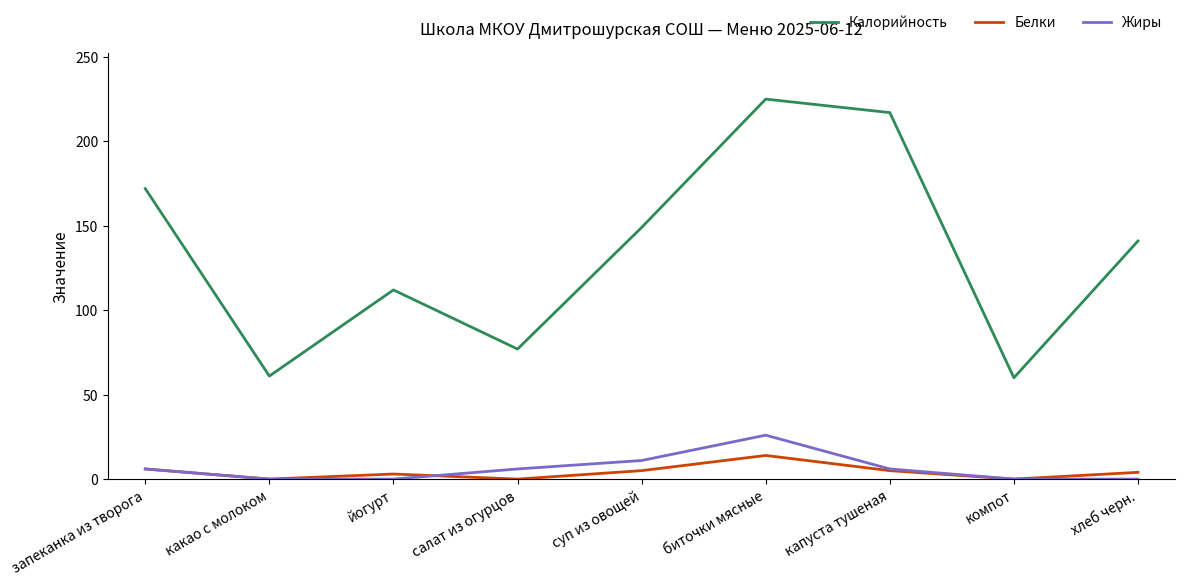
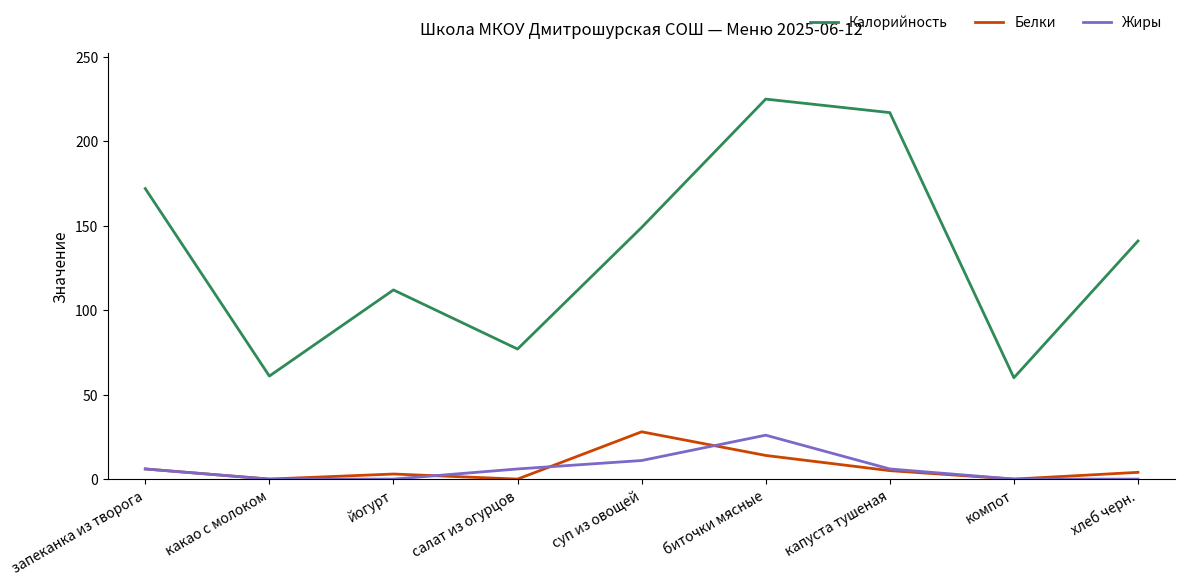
  {
    "Калорийность": {
      "запеканка из творога": 172,
      "какао с молоком": 61,
      "йогурт": 112,
      "салат из огурцов": 77,
      "суп из овощей": 149,
      "биточки мясные": 225,
      "капуста тушеная": 217,
      "компот": 60,
      "хлеб черн.": 141
    },
    "Белки": {
      "йогурт": 3,
      "салат из огурцов": 0,
-     "суп из овощей": 5,
+     "суп из овощей": 28,
      "биточки мясные": 14,
      "хлеб черн.": 4
    },
    "Жиры": {
      "йогурт": 0,
      "салат из огурцов": 6,
      "суп из овощей": 11,
      "биточки мясные": 26,
      "хлеб черн.": 0
    }
  }
